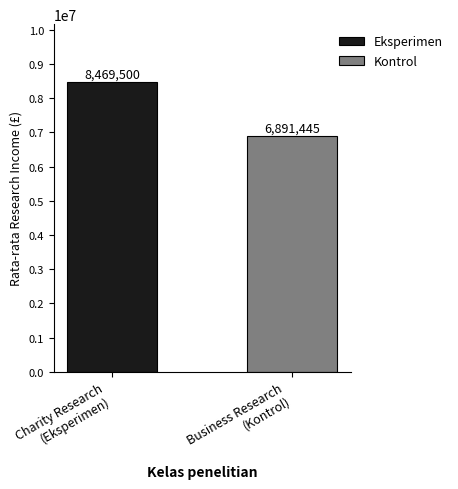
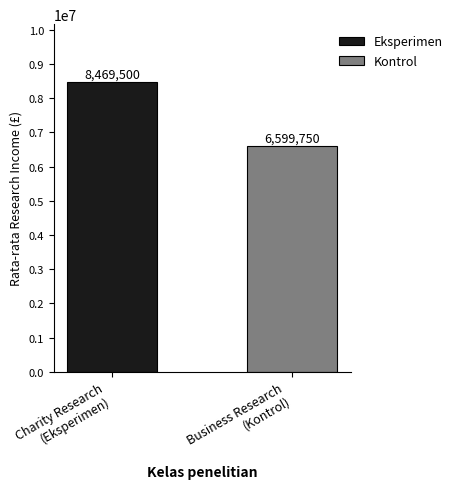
  {
    "Charity Research (Eksperimen)": "8,469,500",
-   "Business Research (Kontrol)": "6,891,445"
+   "Business Research (Kontrol)": "6,599,750"
  }
